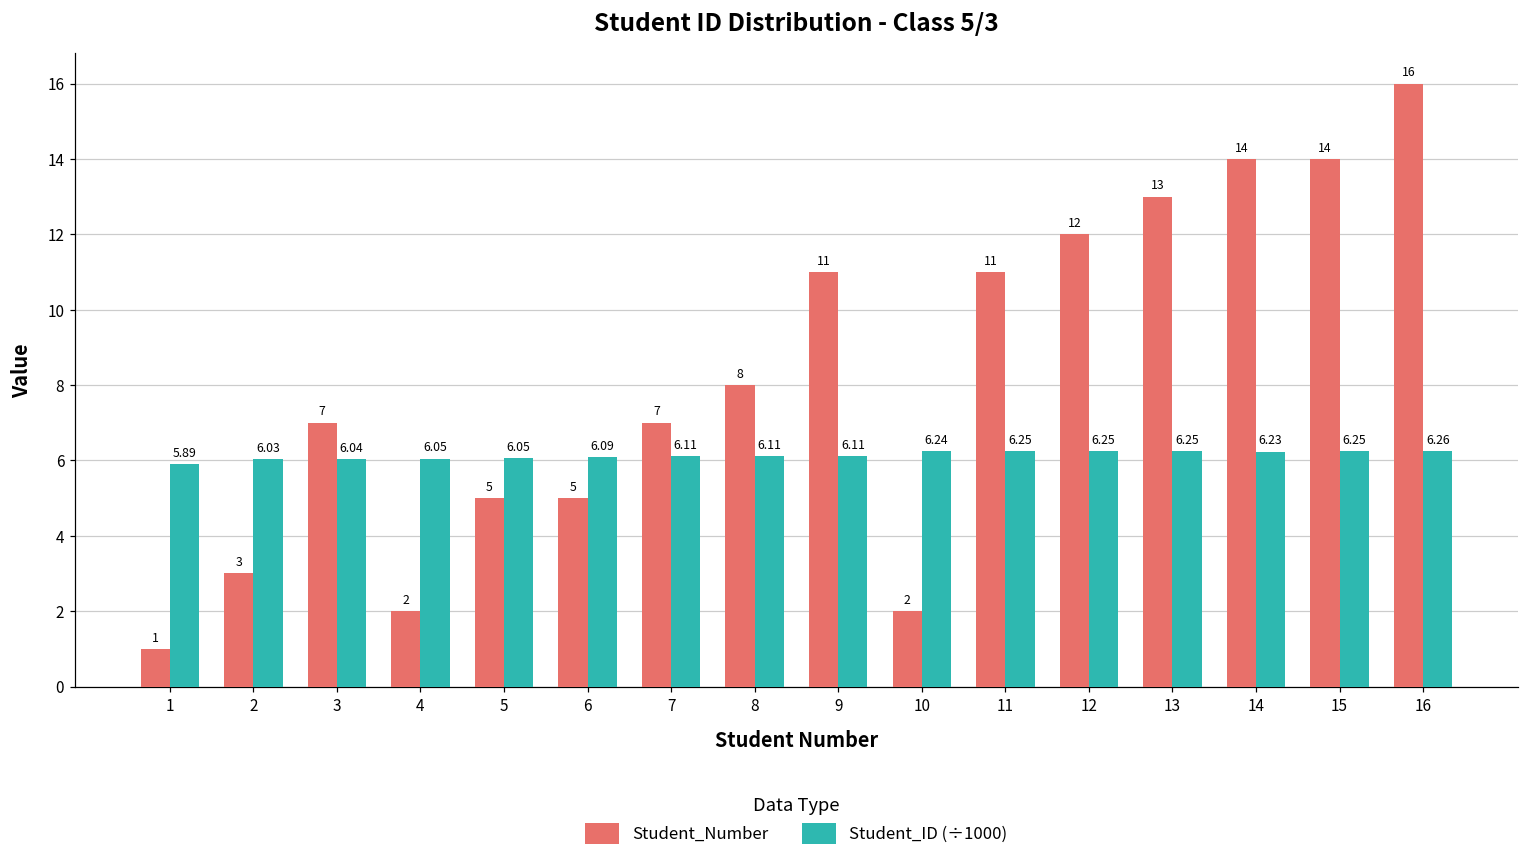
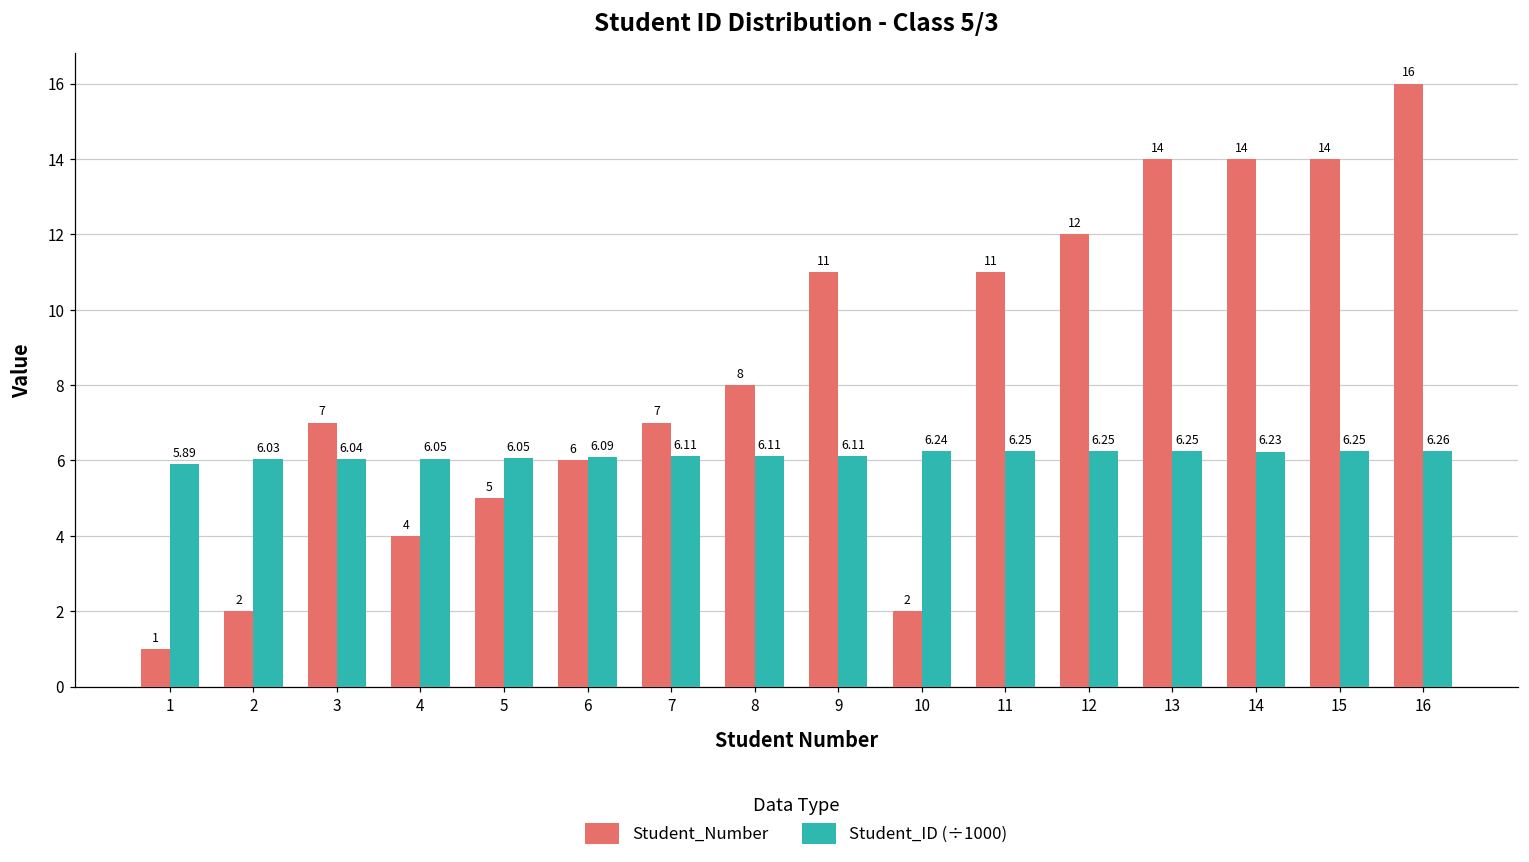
  {
    "Student_Number": {
      "1": 1,
-     "2": 3,
+     "2": 2,
      "3": 7,
-     "4": 2,
+     "4": 4,
      "5": 5,
-     "6": 5,
+     "6": 6,
      "7": 7,
      "8": 8,
      "9": 11,
      "10": 2,
      "11": 11,
      "12": 12,
-     "13": 13,
+     "13": 14,
      "14": 14,
      "15": 14,
      "16": 16
    },
    "Student_ID (÷1000)": {
      "1": 5.89,
      "2": 6.03,
      "3": 6.04,
      "4": 6.05,
      "5": 6.05,
      "6": 6.09,
      "7": 6.11,
      "8": 6.11,
      "9": 6.11,
      "10": 6.24,
      "11": 6.25,
      "12": 6.25,
      "13": 6.25,
      "14": 6.23,
      "15": 6.25,
      "16": 6.26
    }
  }
